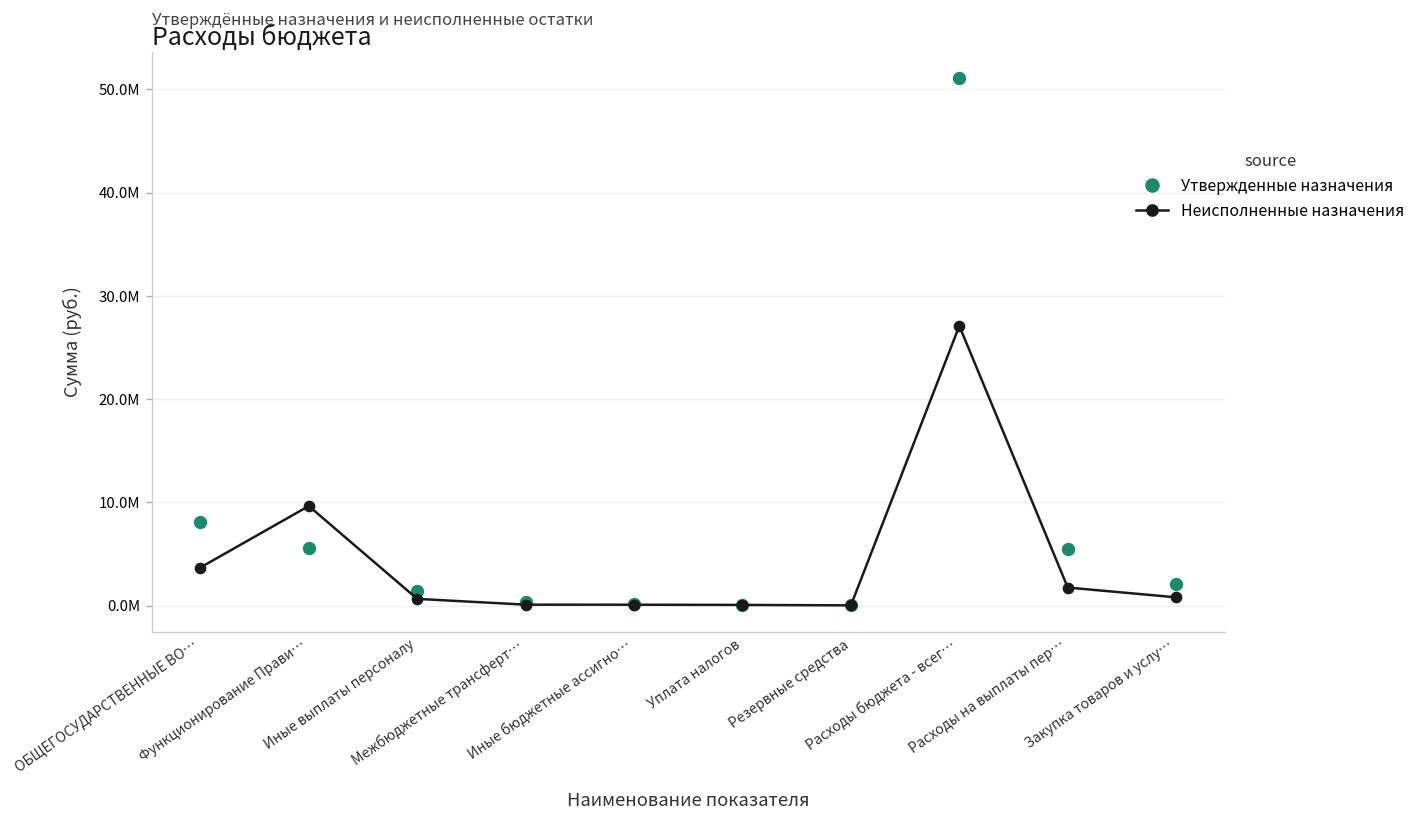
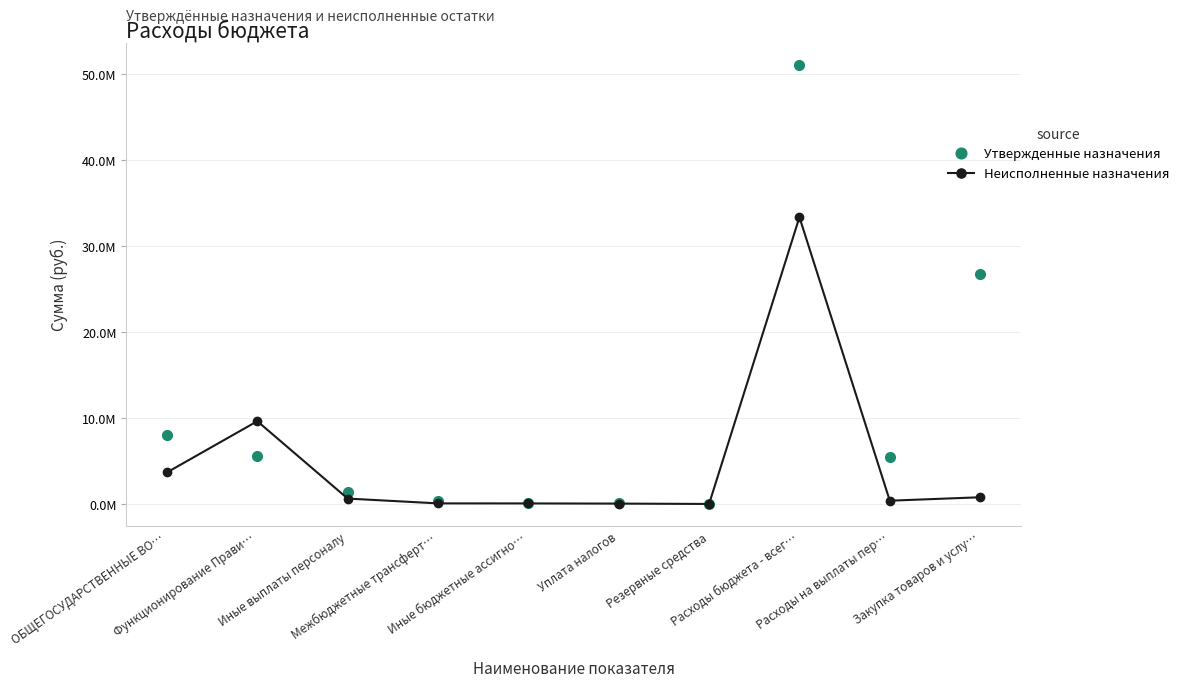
  {
    "Утвержденные назначения": {
      "ОБЩЕГОСУДАРСТВЕННЫЕ ВО…": 8000000,
      "Функционирование Прави…": 6000000,
      "Иные выплаты персоналу": 1000000,
      "Межбюджетные трансферт…": 0,
      "Расходы бюджета - всег…": 51000000,
      "Расходы на выплаты пер…": 5000000,
-     "Закупка товаров и услу…": 2000000
+     "Закупка товаров и услу…": 27000000
    },
    "Неисполненные назначения": {
      "ОБЩЕГОСУДАРСТВЕННЫЕ ВО…": 4000000,
      "Функционирование Прави…": 10000000,
      "Иные выплаты персоналу": 1000000,
      "Межбюджетные трансферт…": 0,
-     "Расходы бюджета - всег…": 27000000,
-     "Расходы на выплаты пер…": 2000000,
+     "Расходы бюджета - всег…": 33000000,
+     "Расходы на выплаты пер…": 0,
      "Закупка товаров и услу…": 1000000
    }
  }
